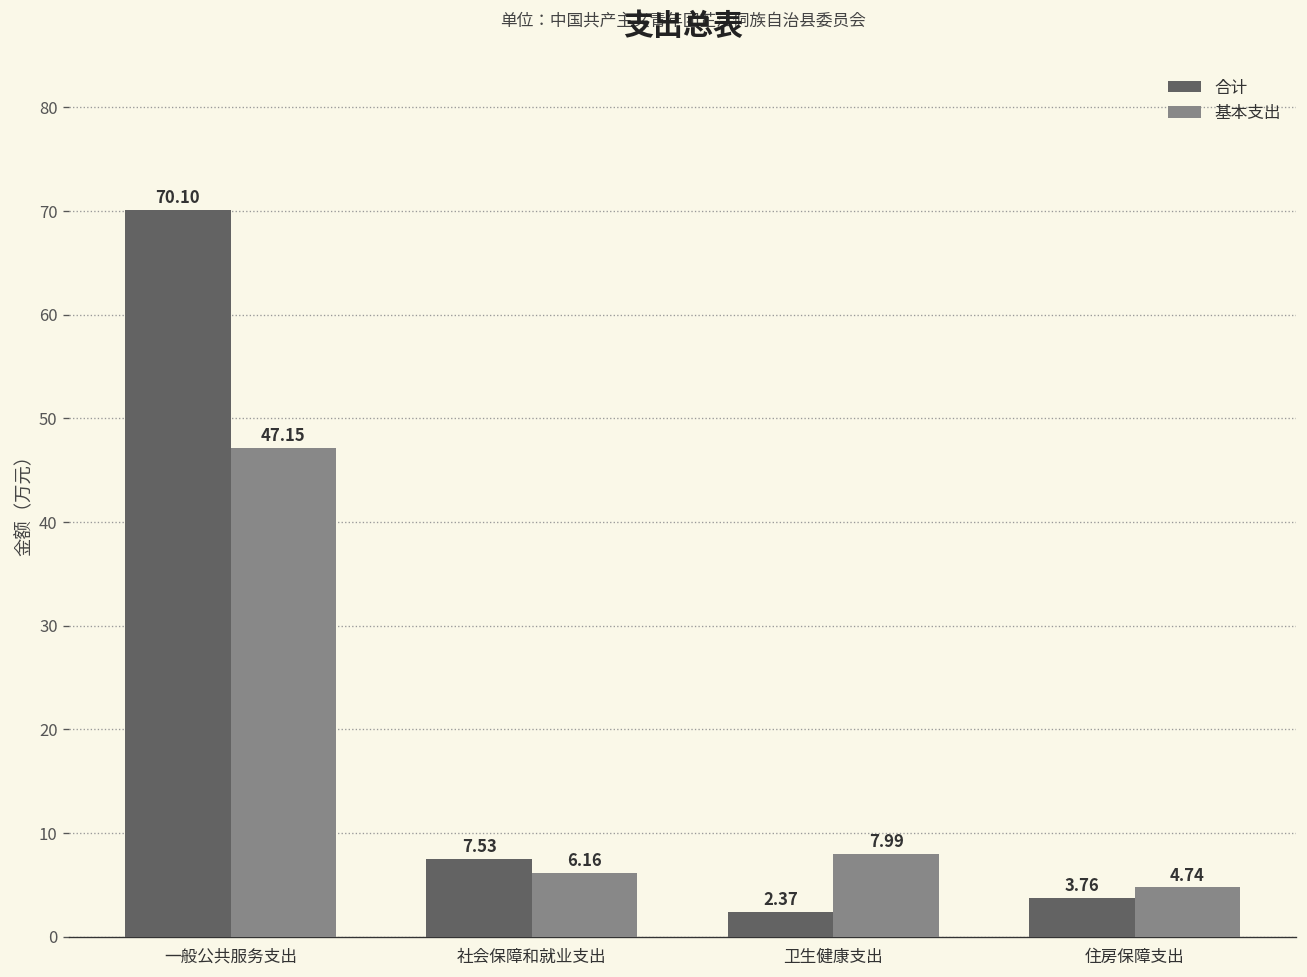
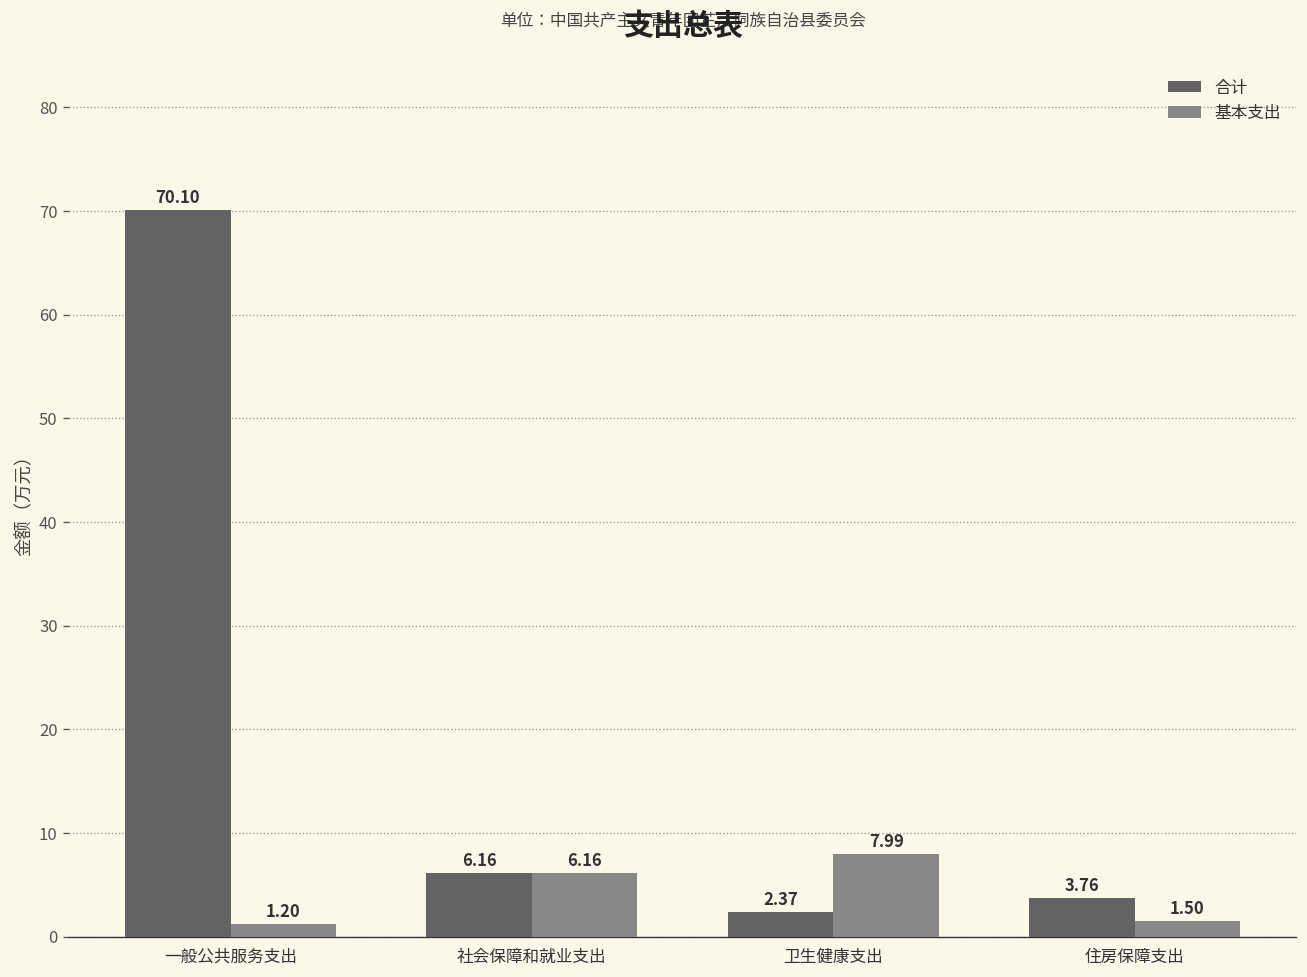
  {
    "合计": {
      "一般公共服务支出": 70.10,
-     "社会保障和就业支出": 7.53,
+     "社会保障和就业支出": 6.16,
      "卫生健康支出": 2.37,
      "住房保障支出": 3.76
    },
    "基本支出": {
-     "一般公共服务支出": 47.15,
+     "一般公共服务支出": 1.20,
      "社会保障和就业支出": 6.16,
      "卫生健康支出": 7.99,
-     "住房保障支出": 4.74
+     "住房保障支出": 1.50
    }
  }
